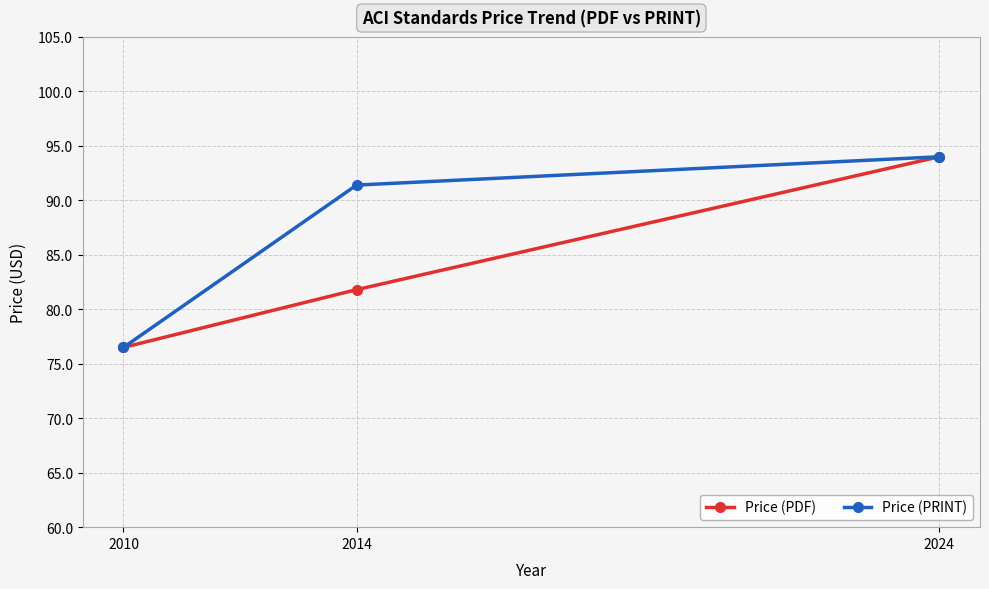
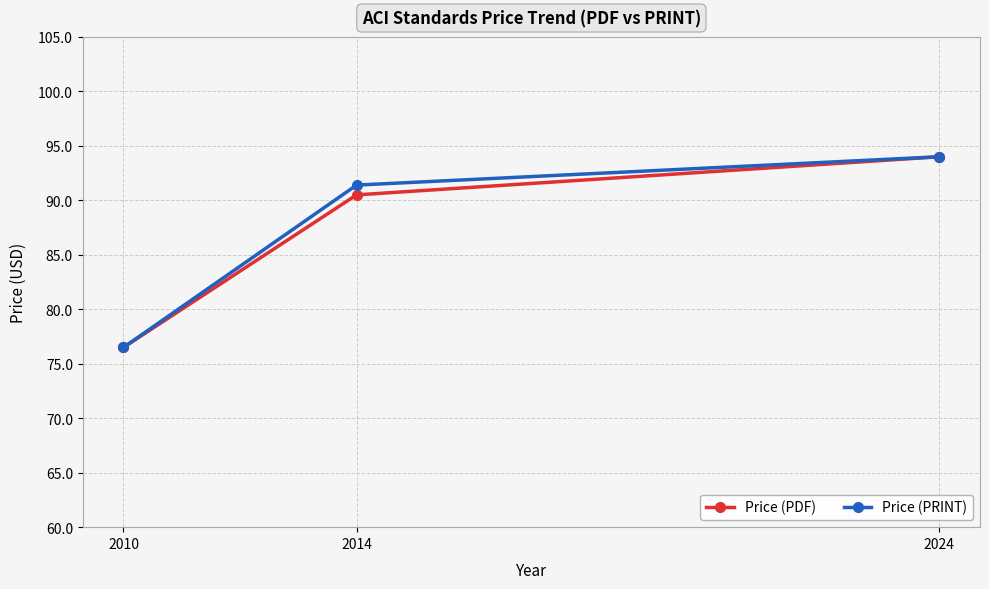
  {
    "Price (PDF)": {
-     "2014": 81.8
+     "2014": 90.5
    },
    "Price (PRINT)": {
      "2014": 91.4
    }
  }
